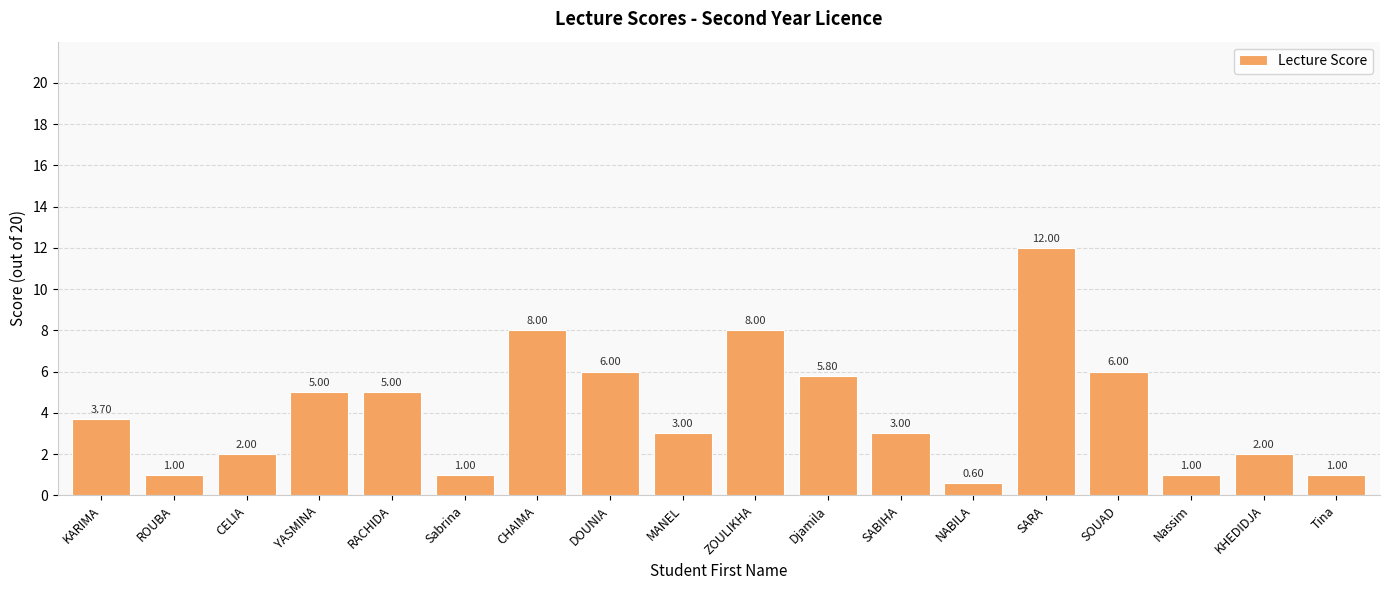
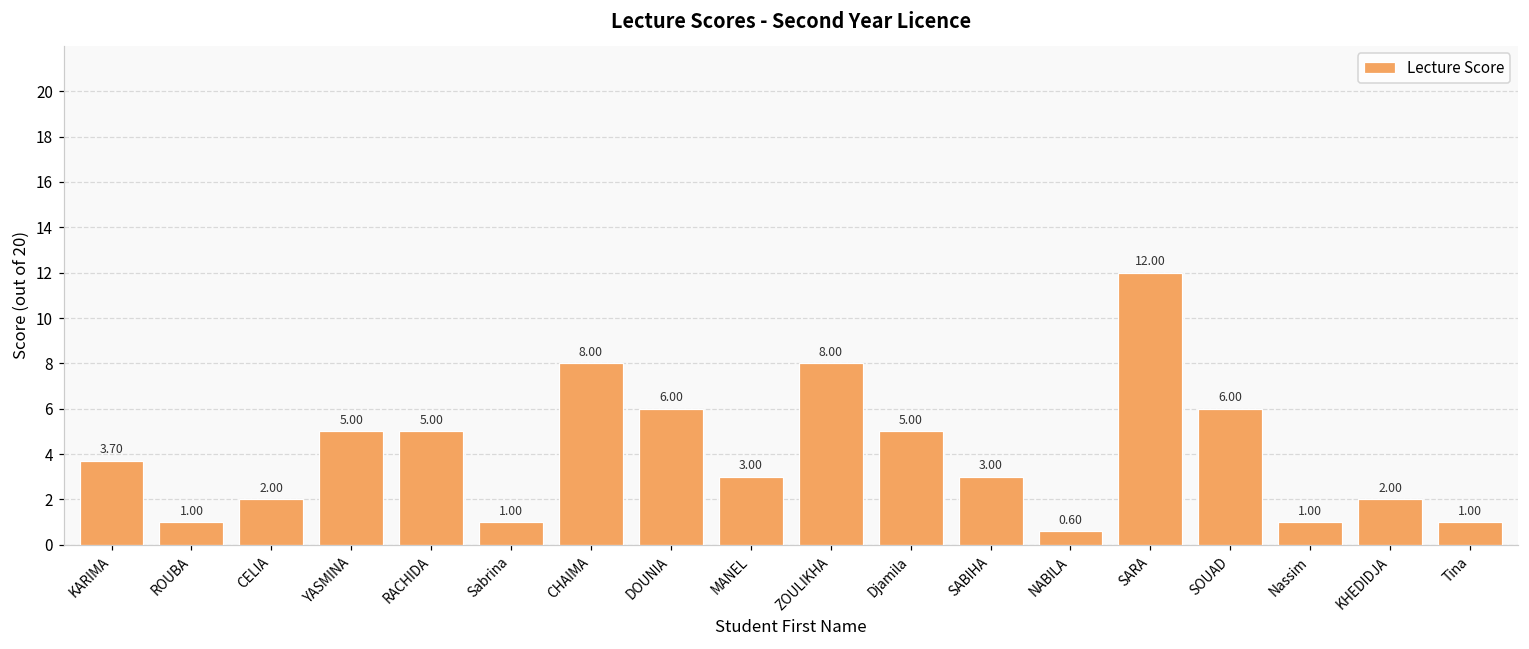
  {
    "KARIMA": 3.70,
    "ROUBA": 1.00,
    "CELIA": 2.00,
    "YASMINA": 5.00,
    "RACHIDA": 5.00,
    "Sabrina": 1.00,
    "CHAIMA": 8.00,
    "DOUNIA": 6.00,
    "MANEL": 3.00,
    "ZOULIKHA": 8.00,
-   "Djamila": 5.80,
+   "Djamila": 5.00,
    "SABIHA": 3.00,
    "NABILA": 0.60,
    "SARA": 12.00,
    "SOUAD": 6.00,
    "Nassim": 1.00,
    "KHEDIDJA": 2.00,
    "Tina": 1.00
  }
